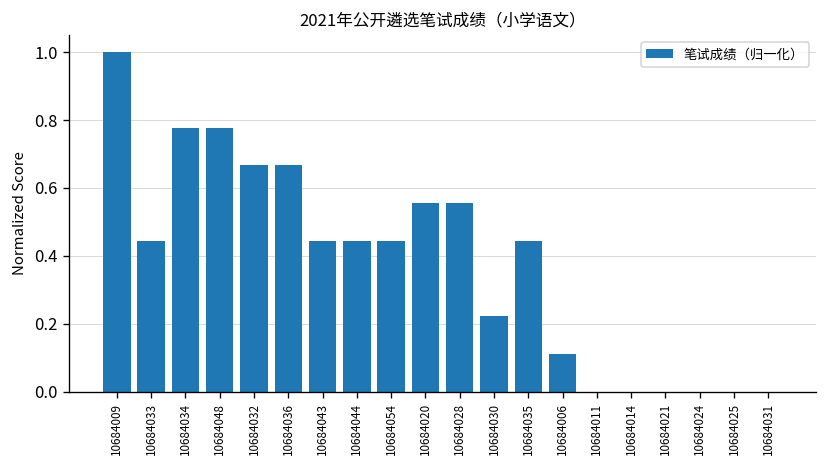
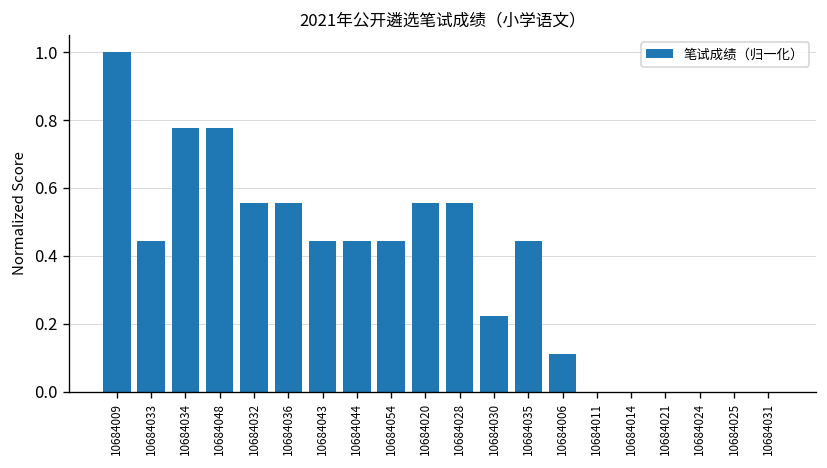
  {
    "10684009": 1.00,
    "10684033": 0.44,
    "10684034": 0.78,
    "10684048": 0.78,
-   "10684032": 0.67,
-   "10684036": 0.67,
+   "10684032": 0.56,
+   "10684036": 0.56,
    "10684043": 0.44,
    "10684044": 0.44,
    "10684054": 0.44,
    "10684020": 0.56,
    "10684028": 0.56,
    "10684030": 0.22,
    "10684035": 0.44,
    "10684006": 0.11,
    "10684011": 0.00,
    "10684014": 0.00,
    "10684021": 0.00,
    "10684024": 0.00,
    "10684025": 0.00,
    "10684031": 0.00
  }
